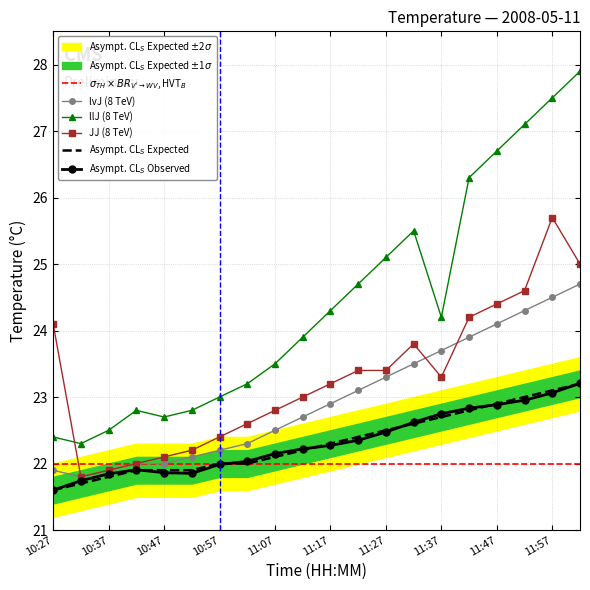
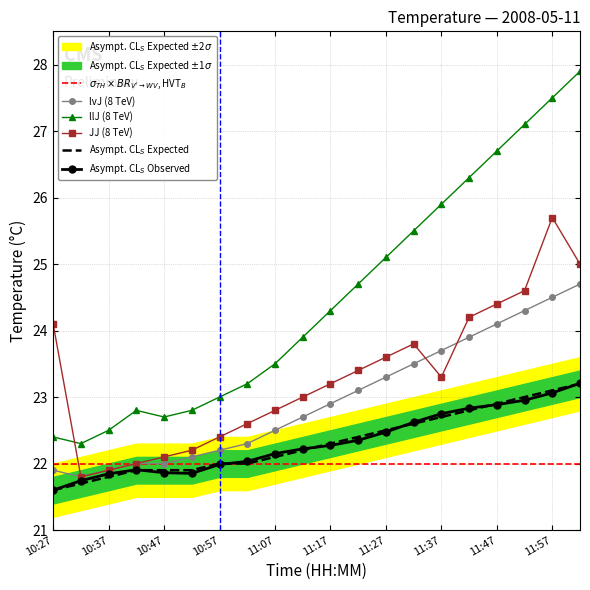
  {
    "lvJ (8 TeV)": {
      "10:27": 21.9,
      "11:17": 22.9,
      "11:27": 23.3,
      "11:37": 23.7,
      "11:47": 24.1,
      "11:57": 24.5
    },
    "llJ (8 TeV)": {
      "10:27": 22.4,
      "10:37": 22.5,
      "10:47": 22.7,
      "10:57": 23.0,
      "11:07": 23.5,
      "11:17": 24.3,
      "11:27": 25.1,
-     "11:37": 24.2,
+     "11:37": 25.9,
      "11:47": 26.7,
      "11:57": 27.5
    },
    "JJ (8 TeV)": {
      "10:27": 24.1,
      "11:07": 22.8,
      "11:17": 23.2,
-     "11:27": 23.4,
+     "11:27": 23.6,
      "11:37": 23.3,
      "11:47": 24.4,
      "11:57": 25.7
    }
  }
